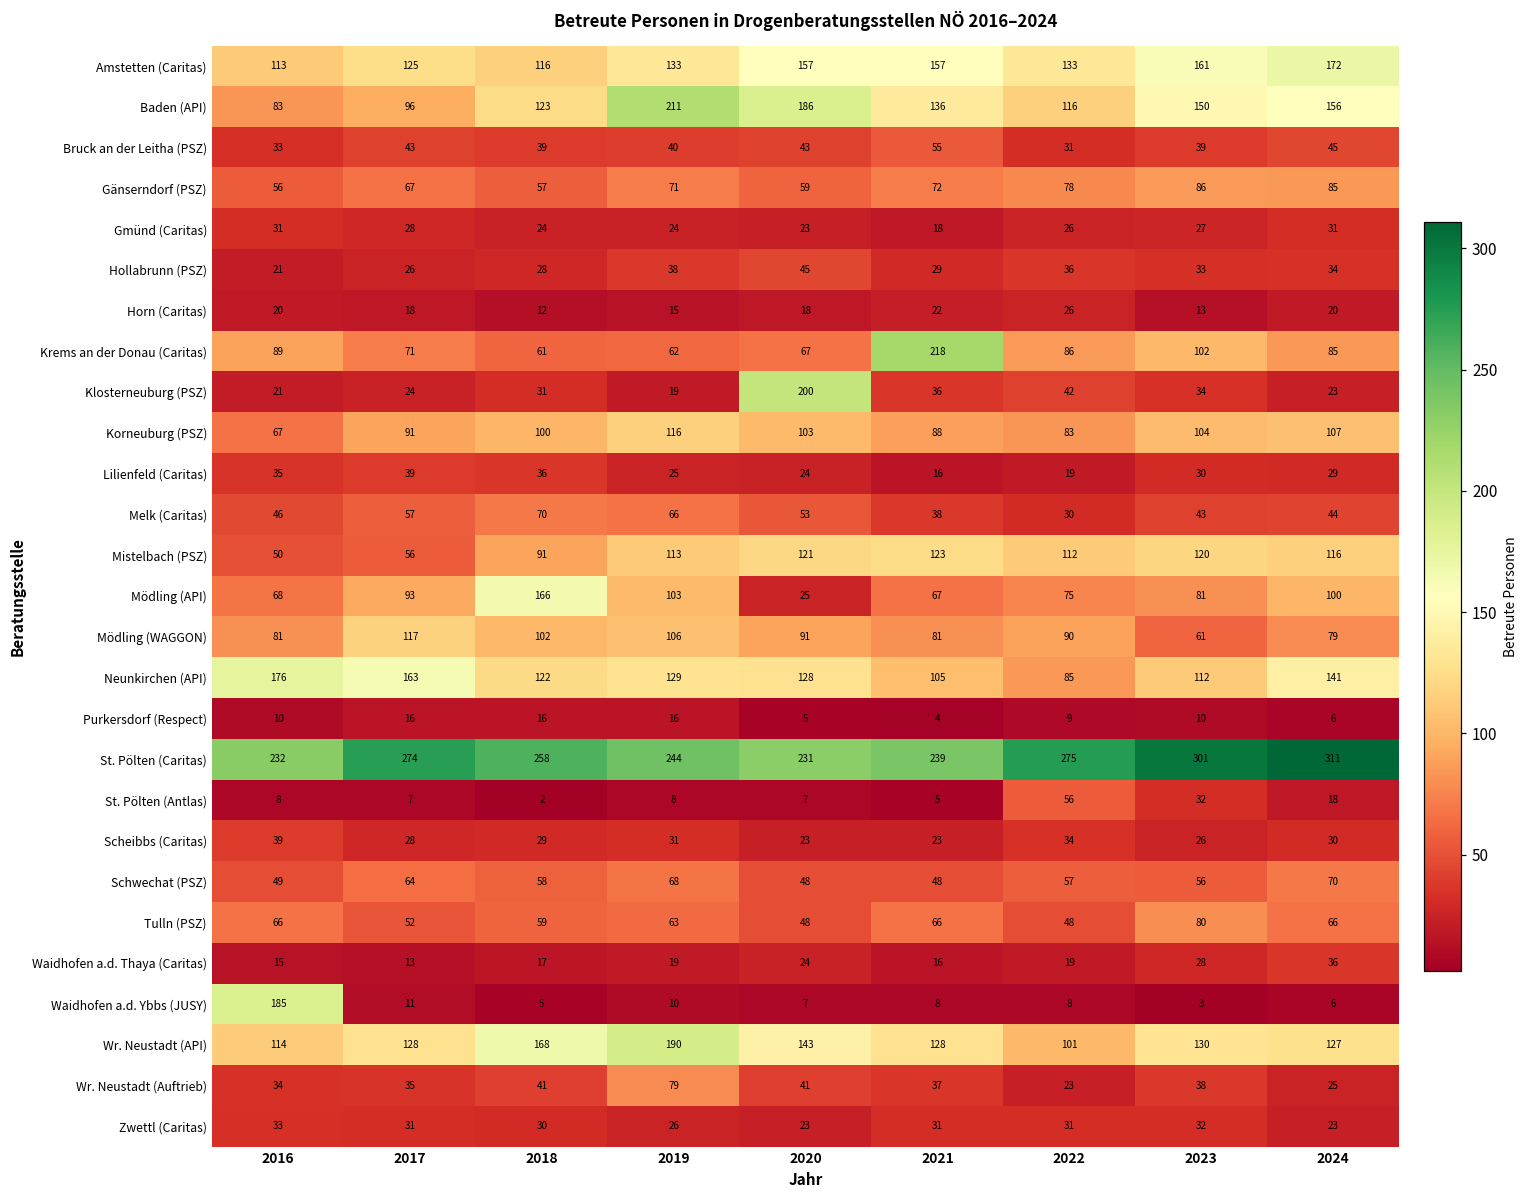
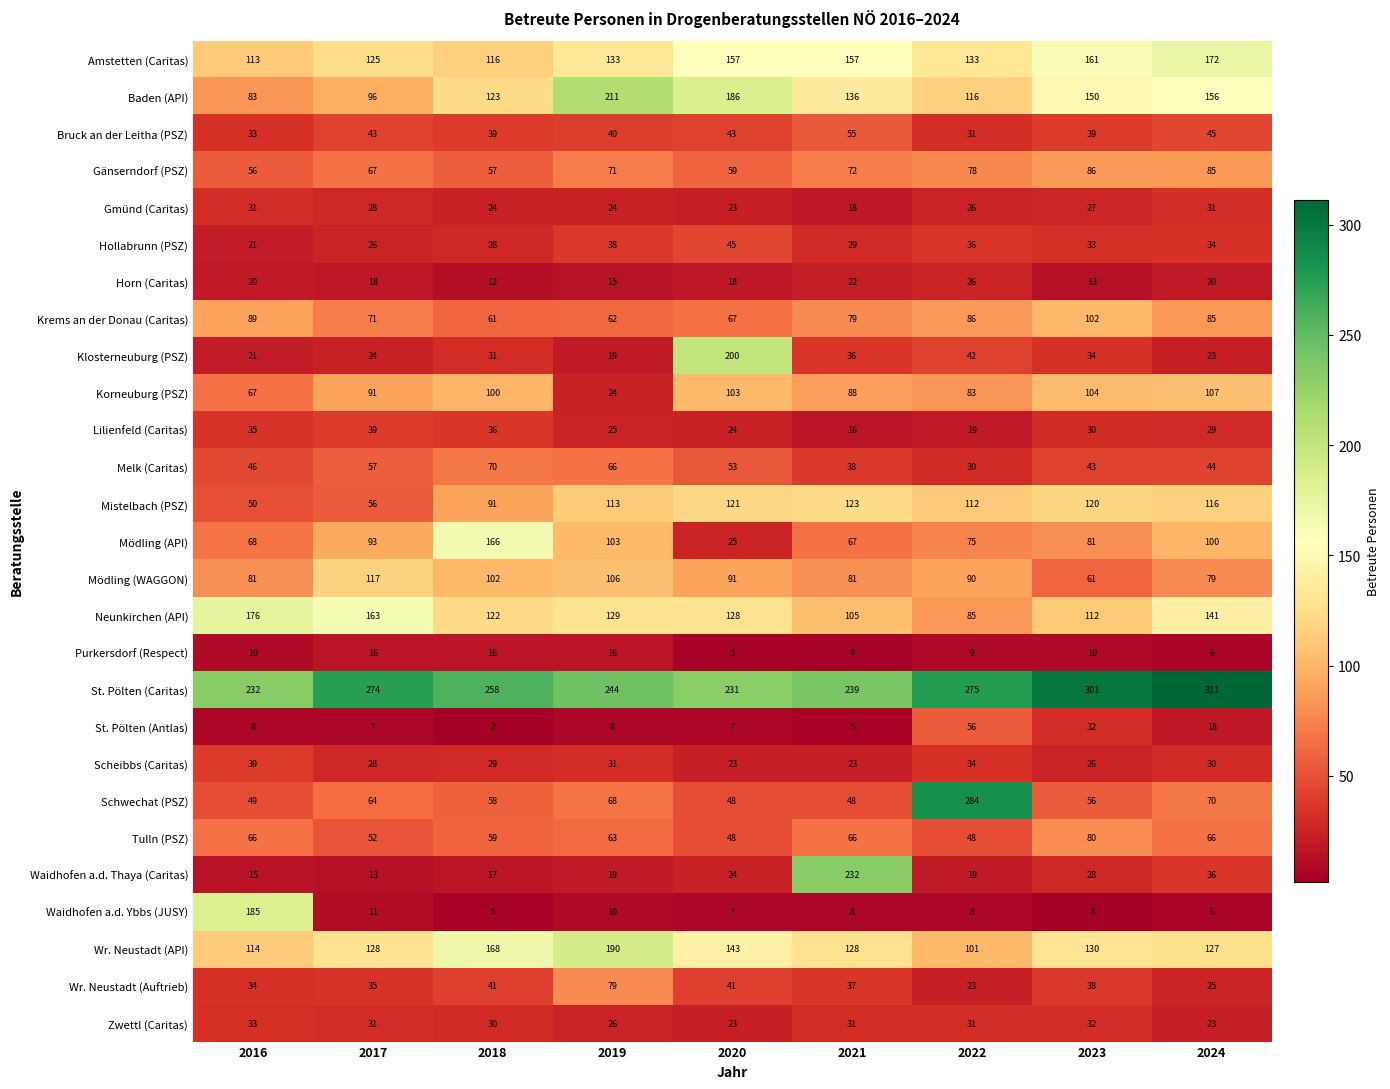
  {
    "Krems an der Donau (Caritas)": {
      "2016": 89,
      "2017": 71,
      "2018": 61,
      "2019": 62,
      "2020": 67,
-     "2021": 218,
+     "2021": 79,
      "2022": 86,
      "2023": 102,
      "2024": 85
    },
    "Korneuburg (PSZ)": {
      "2016": 67,
      "2017": 91,
      "2018": 100,
-     "2019": 116,
+     "2019": 24,
      "2020": 103,
      "2021": 88,
      "2022": 83,
      "2023": 104,
      "2024": 107
    },
    "Schwechat (PSZ)": {
      "2016": 49,
      "2017": 64,
      "2018": 58,
      "2019": 68,
      "2020": 48,
      "2021": 48,
-     "2022": 57,
+     "2022": 284,
      "2023": 56,
      "2024": 70
    },
    "Waidhofen a.d. Thaya (Caritas)": {
      "2016": 15,
      "2017": 13,
      "2018": 17,
      "2019": 19,
      "2020": 24,
-     "2021": 16,
+     "2021": 232,
      "2022": 19,
      "2023": 28,
      "2024": 36
    }
  }
